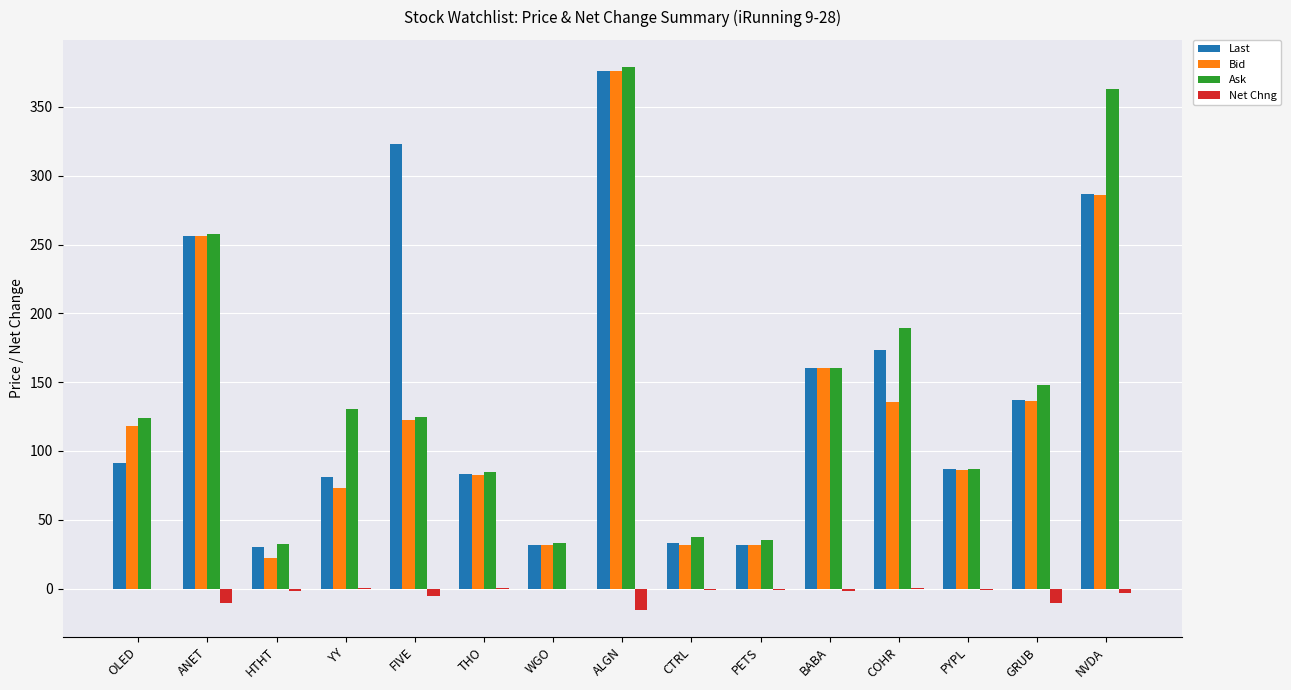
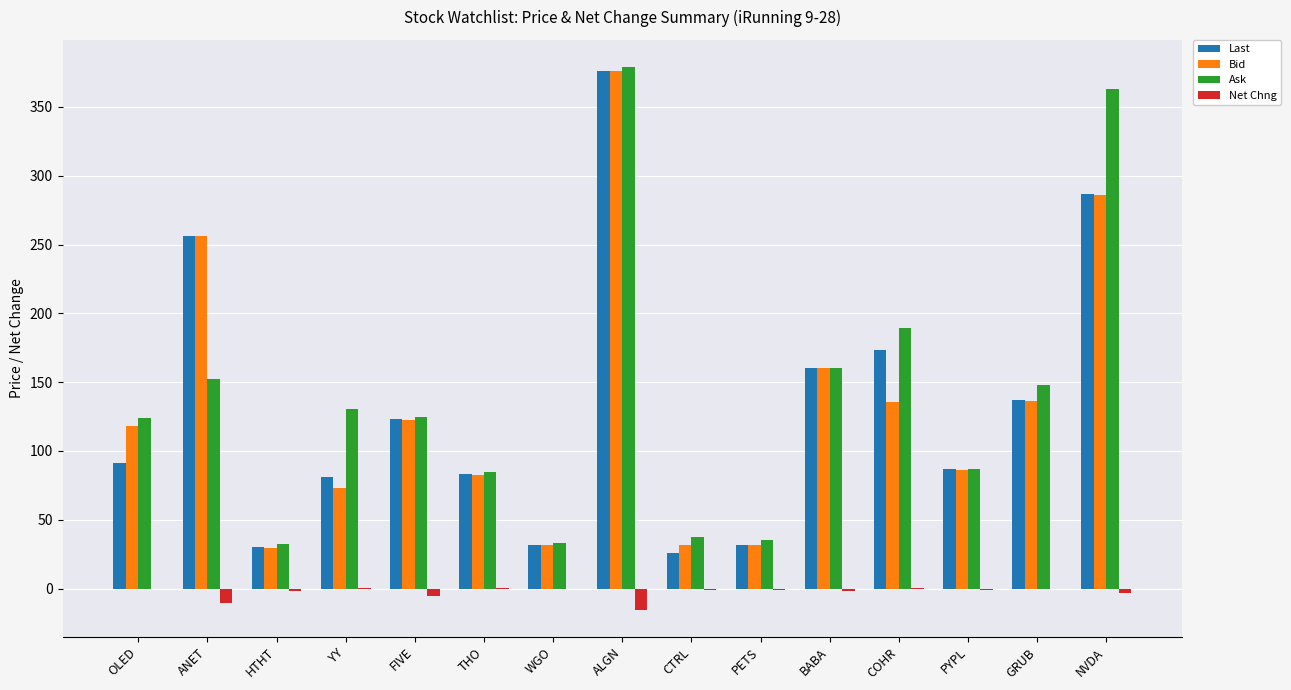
  {
    "Last": {
      "OLED": 91,
      "ANET": 256,
      "HTHT": 30,
      "YY": 81,
-     "FIVE": 323,
+     "FIVE": 123,
      "THO": 83,
      "WGO": 32,
      "ALGN": 376,
-     "CTRL": 33,
+     "CTRL": 26,
      "PETS": 32,
      "BABA": 160,
      "COHR": 173,
      "PYPL": 87,
      "GRUB": 137,
      "NVDA": 286
    },
    "Bid": {
      "OLED": 118,
      "ANET": 256,
-     "HTHT": 22,
+     "HTHT": 30,
      "YY": 73,
      "FIVE": 122,
      "THO": 82,
      "WGO": 32,
      "ALGN": 376,
      "CTRL": 32,
      "PETS": 32,
      "BABA": 160,
      "COHR": 136,
      "PYPL": 87,
      "GRUB": 136,
      "NVDA": 286
    },
    "Ask": {
      "OLED": 124,
-     "ANET": 258,
+     "ANET": 152,
      "HTHT": 32,
      "YY": 131,
      "FIVE": 124,
      "THO": 85,
      "WGO": 33,
      "ALGN": 379,
      "CTRL": 38,
      "PETS": 35,
      "BABA": 160,
      "COHR": 189,
      "PYPL": 87,
      "GRUB": 148,
      "NVDA": 363
    },
    "Net Chng": {
      "ANET": -10,
      "HTHT": -2,
      "FIVE": -5,
      "ALGN": -15,
-     "GRUB": -11,
+     "GRUB": 0,
      "NVDA": -3
    }
  }
